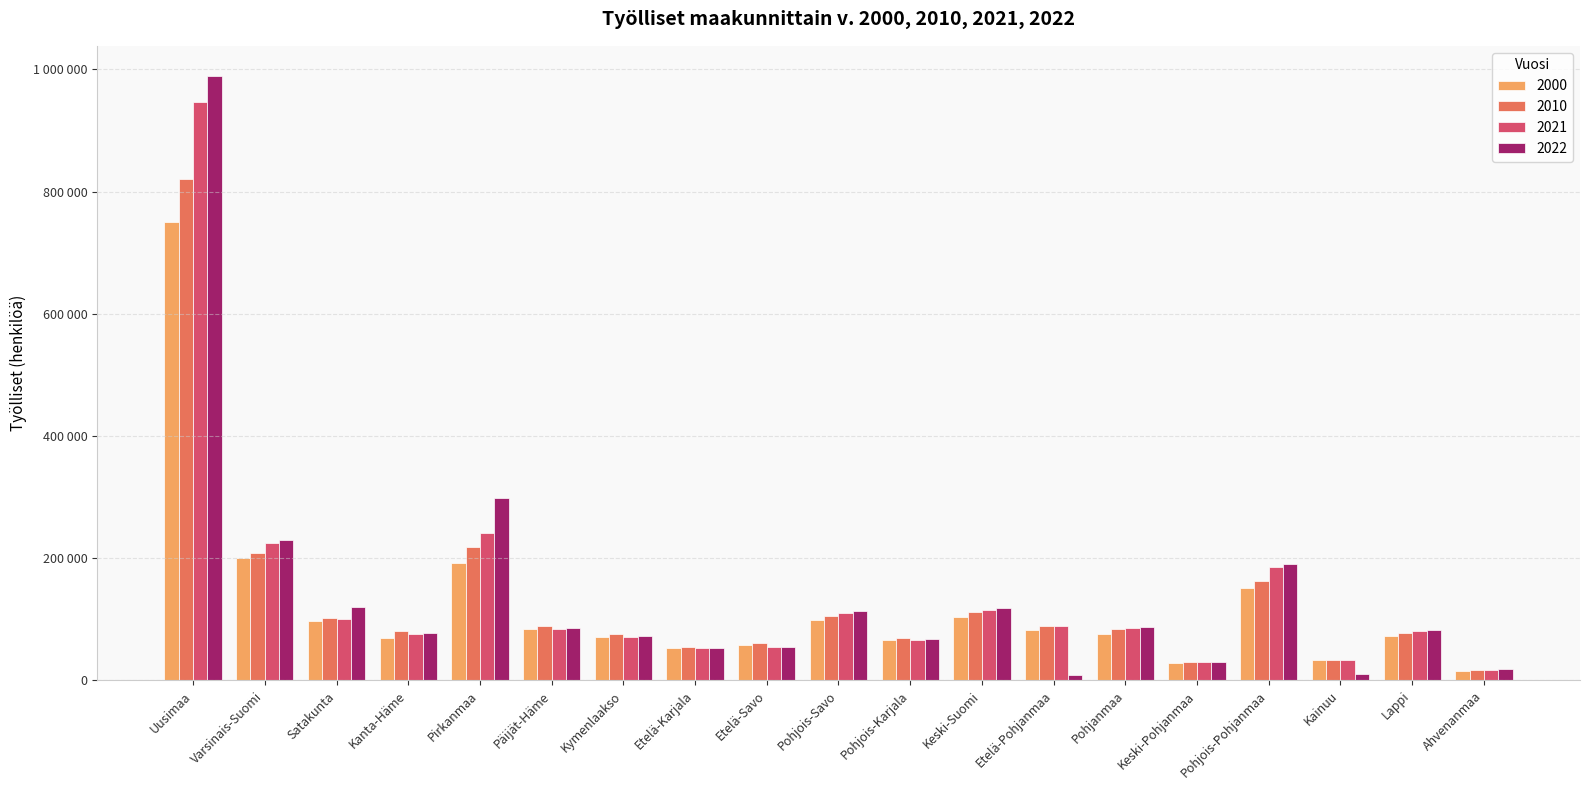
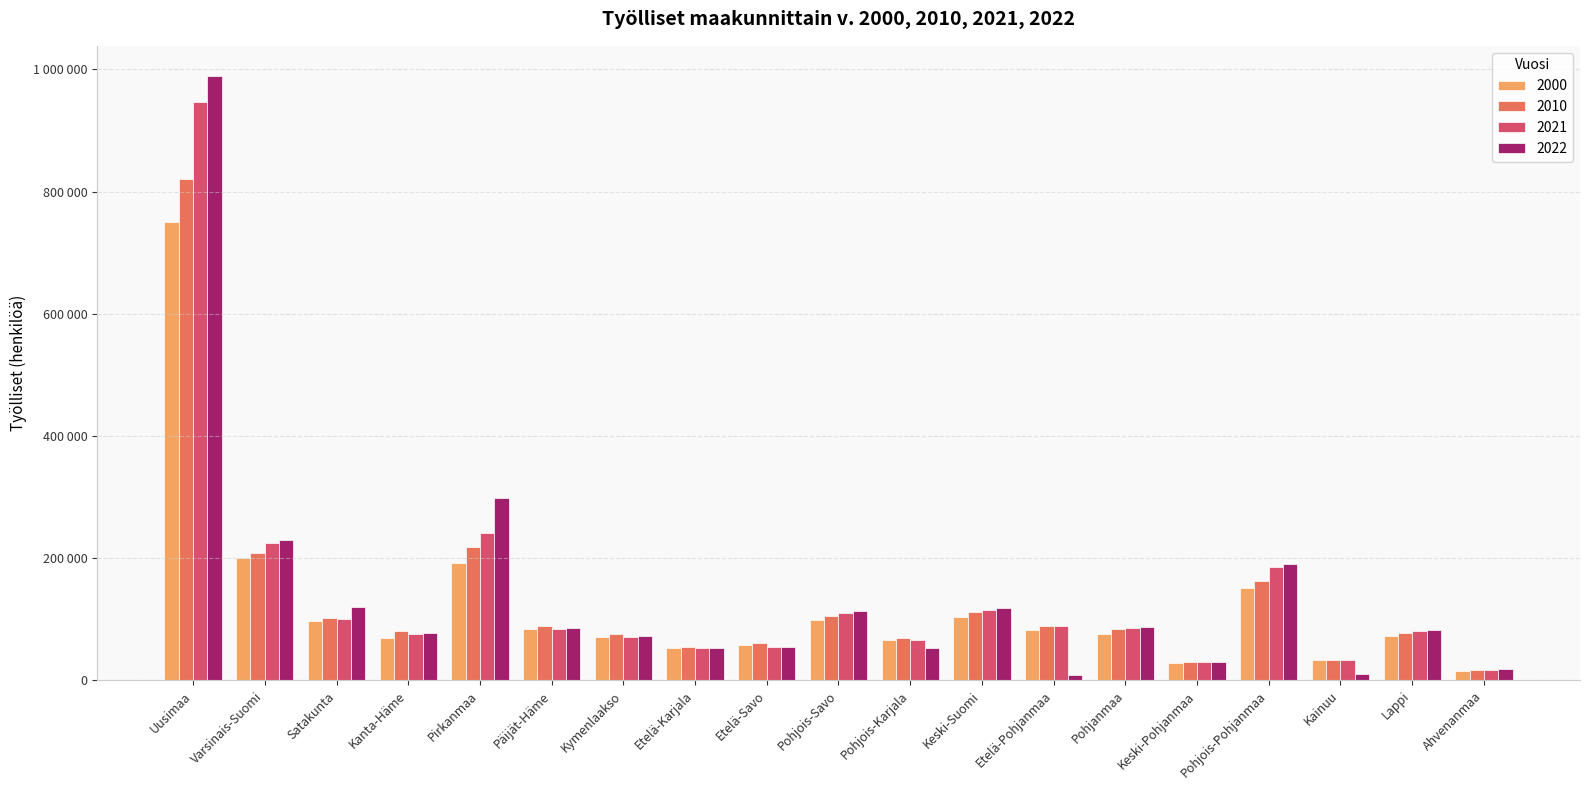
  {
    "2022": {
      "Uusimaa": 990000,
      "Varsinais-Suomi": 230000,
      "Satakunta": 120000,
      "Kanta-Häme": 80000,
      "Pirkanmaa": 300000,
      "Päijät-Häme": 90000,
      "Kymenlaakso": 70000,
      "Etelä-Karjala": 50000,
      "Etelä-Savo": 60000,
      "Pohjois-Savo": 110000,
-     "Pohjois-Karjala": 70000,
+     "Pohjois-Karjala": 50000,
      "Keski-Suomi": 120000,
      "Etelä-Pohjanmaa": 10000,
      "Pohjanmaa": 90000,
      "Keski-Pohjanmaa": 30000,
      "Pohjois-Pohjanmaa": 190000,
      "Kainuu": 10000,
      "Lappi": 80000,
      "Ahvenanmaa": 20000
    }
  }
